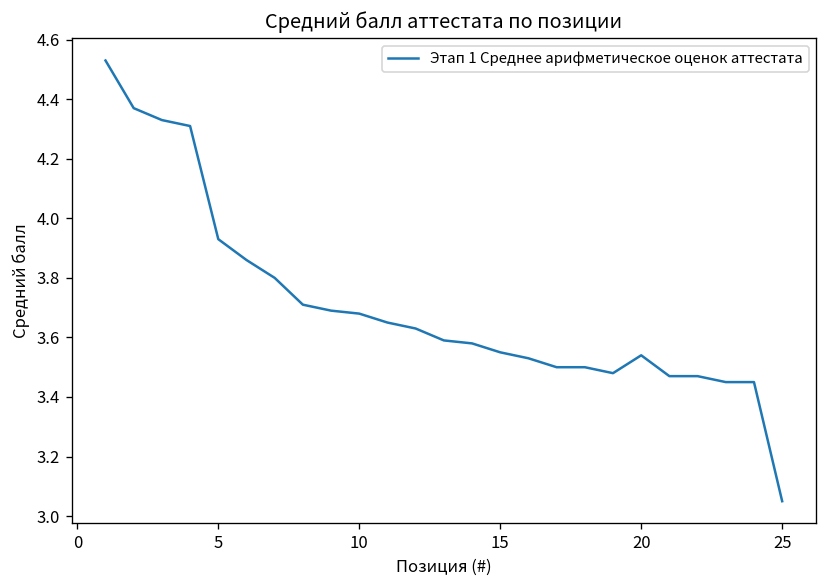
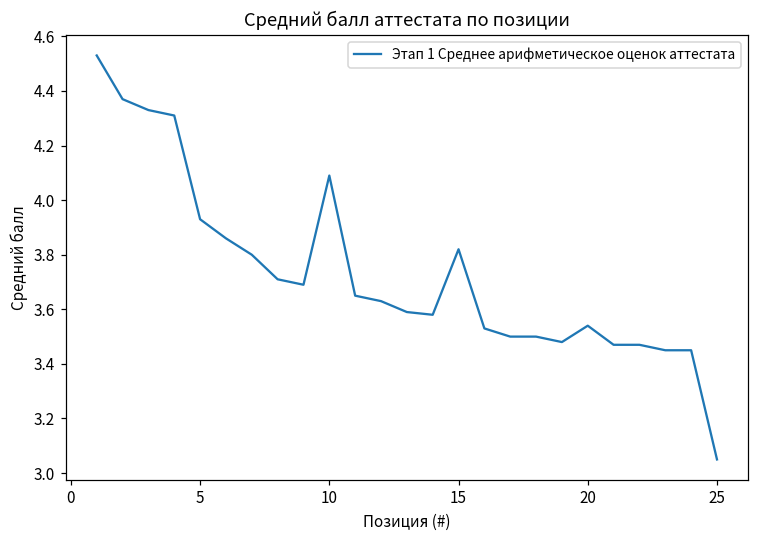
  {
    "5": 3.93,
-   "10": 3.68,
-   "15": 3.55,
+   "10": 4.09,
+   "15": 3.82,
    "20": 3.54,
    "25": 3.05
  }
